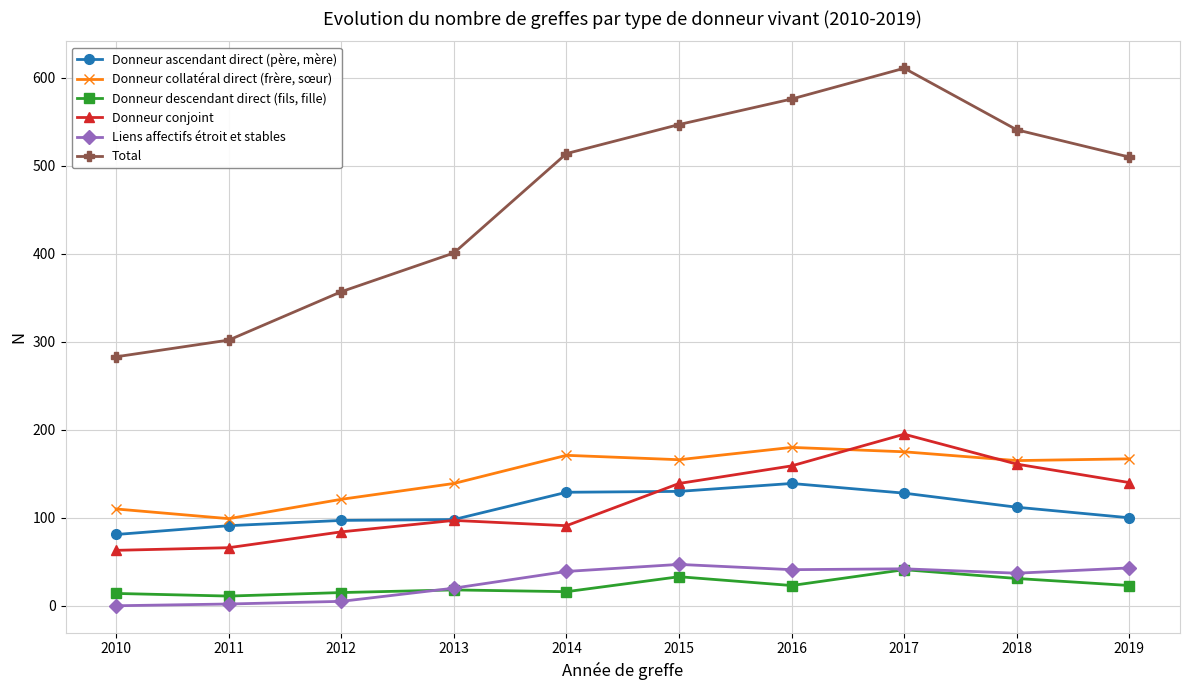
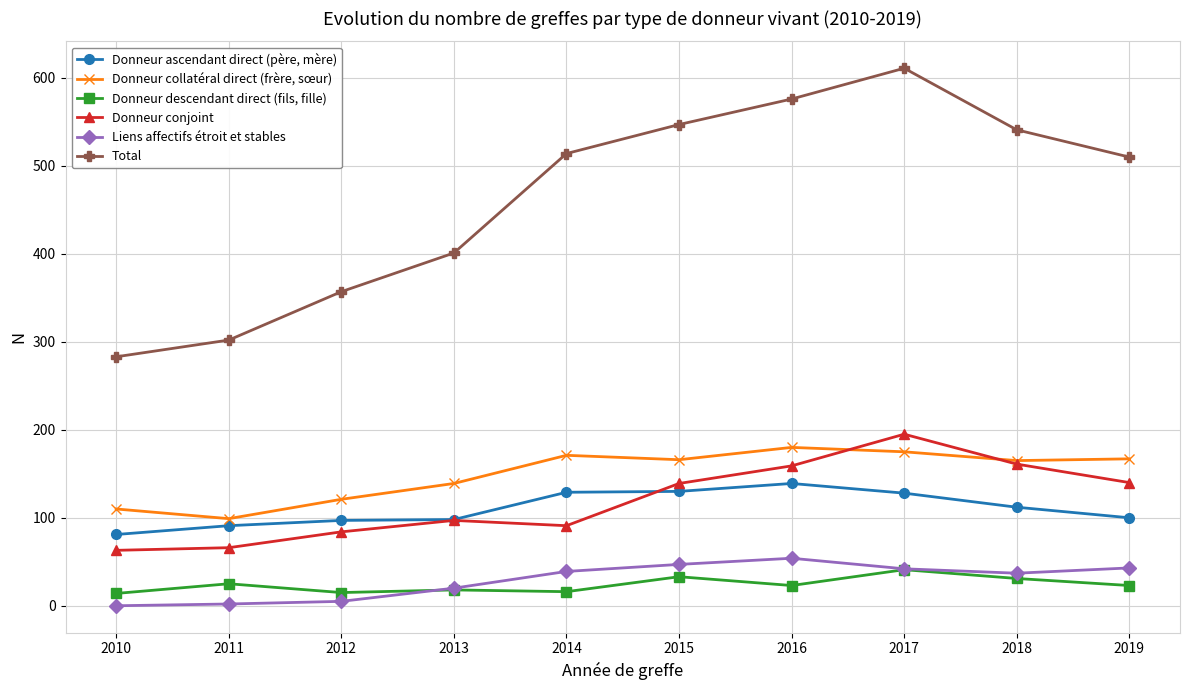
  {
    "Donneur ascendant direct (père, mère)": {
      "2010": 80,
      "2011": 90,
      "2012": 100,
      "2014": 130,
      "2015": 130,
      "2016": 140,
      "2017": 130,
      "2018": 110,
      "2019": 100
    },
    "Donneur collatéral direct (frère, sœur)": {
      "2010": 110,
      "2011": 100,
      "2012": 120,
      "2013": 140,
      "2014": 170,
      "2015": 170,
      "2016": 180,
      "2017": 180,
      "2018": 170,
      "2019": 170
    },
    "Donneur descendant direct (fils, fille)": {
      "2010": 10,
-     "2011": 10,
+     "2011": 30,
      "2012": 20,
      "2014": 20,
      "2015": 30,
      "2016": 20,
      "2018": 30,
      "2019": 20
    },
    "Donneur conjoint": {
      "2010": 60,
      "2011": 70,
      "2012": 80,
      "2014": 90,
      "2015": 140,
      "2016": 160,
      "2017": 200,
      "2018": 160,
      "2019": 140
    },
    "Liens affectifs étroit et stables": {
      "2010": 0,
      "2011": 0,
      "2012": 10,
      "2014": 40,
      "2015": 50,
-     "2016": 40,
+     "2016": 50,
      "2018": 40,
      "2019": 40
    },
    "Total": {
      "2010": 280,
      "2011": 300,
      "2012": 360,
      "2013": 400,
      "2014": 510,
      "2015": 550,
      "2016": 580,
      "2017": 610,
      "2018": 540,
      "2019": 510
    }
  }
